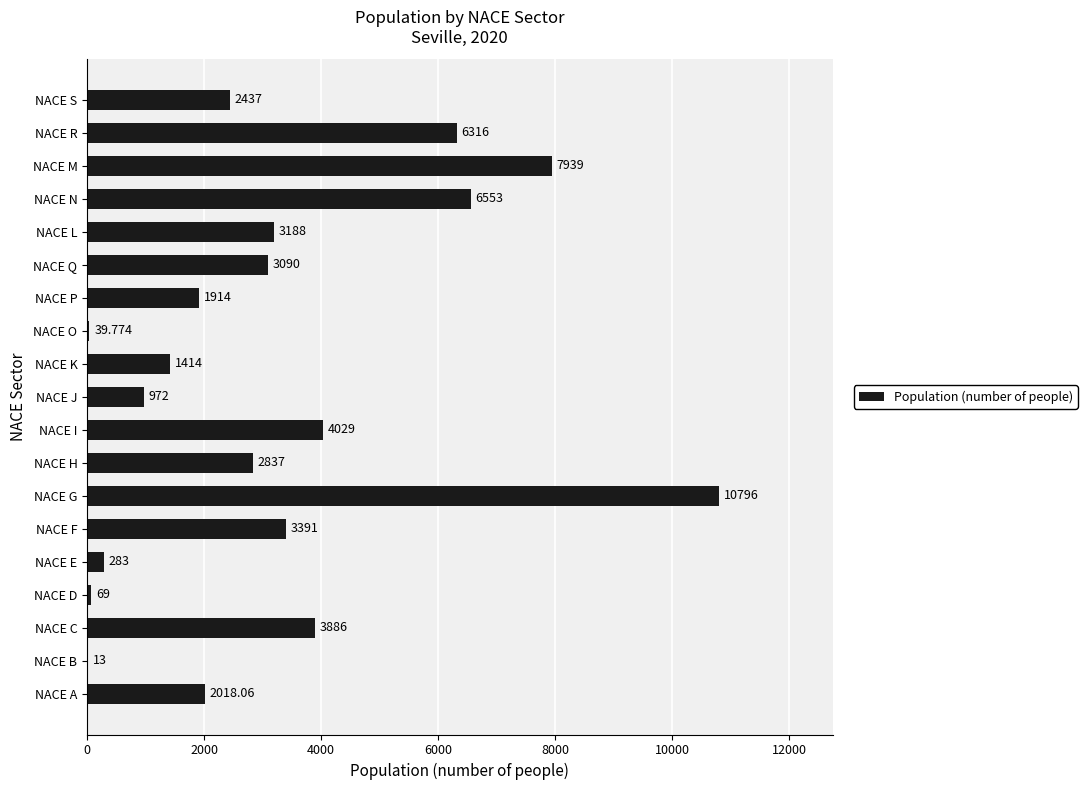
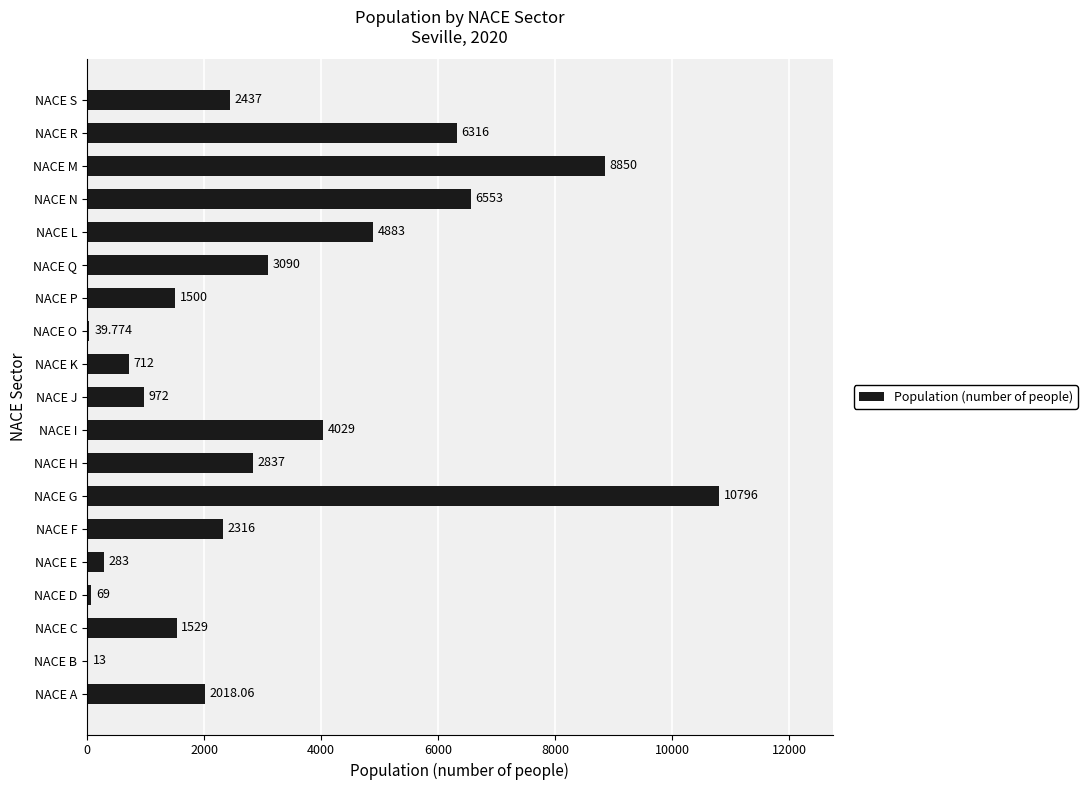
  {
    "NACE S": 2437,
    "NACE R": 6316,
-   "NACE M": 7939,
+   "NACE M": 8850,
    "NACE N": 6553,
-   "NACE L": 3188,
+   "NACE L": 4883,
    "NACE Q": 3090,
-   "NACE P": 1914,
+   "NACE P": 1500,
    "NACE O": 39.774,
-   "NACE K": 1414,
+   "NACE K": 712,
    "NACE J": 972,
    "NACE I": 4029,
    "NACE H": 2837,
    "NACE G": 10796,
-   "NACE F": 3391,
+   "NACE F": 2316,
    "NACE E": 283,
    "NACE D": 69,
-   "NACE C": 3886,
+   "NACE C": 1529,
    "NACE B": 13,
    "NACE A": 2018.06
  }
